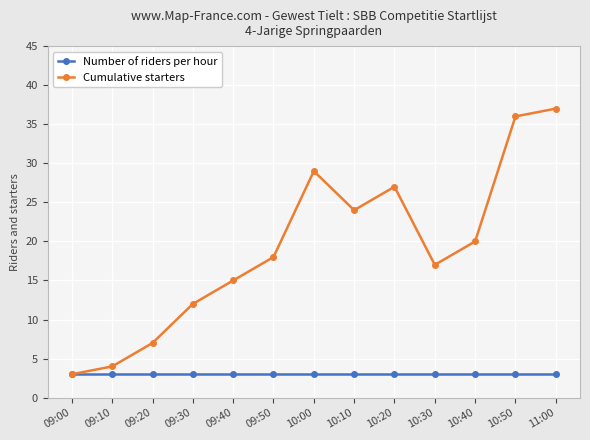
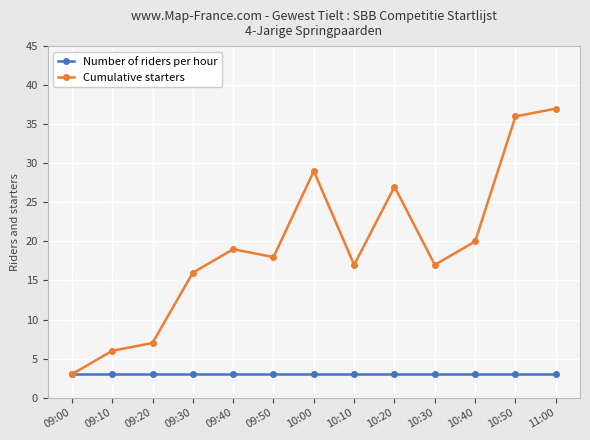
  {
    "Number of riders per hour": {
      "09:10": 3,
      "09:20": 3,
      "09:30": 3,
      "09:40": 3,
      "09:50": 3,
      "10:00": 3,
      "10:10": 3,
      "10:20": 3,
      "10:30": 3,
      "10:40": 3,
      "10:50": 3,
      "11:00": 3
    },
    "Cumulative starters": {
-     "09:10": 4,
+     "09:10": 6,
      "09:20": 7,
-     "09:30": 12,
-     "09:40": 15,
+     "09:30": 16,
+     "09:40": 19,
      "09:50": 18,
      "10:00": 29,
-     "10:10": 24,
+     "10:10": 17,
      "10:20": 27,
      "10:30": 17,
      "10:40": 20,
      "10:50": 36,
      "11:00": 37
    }
  }
